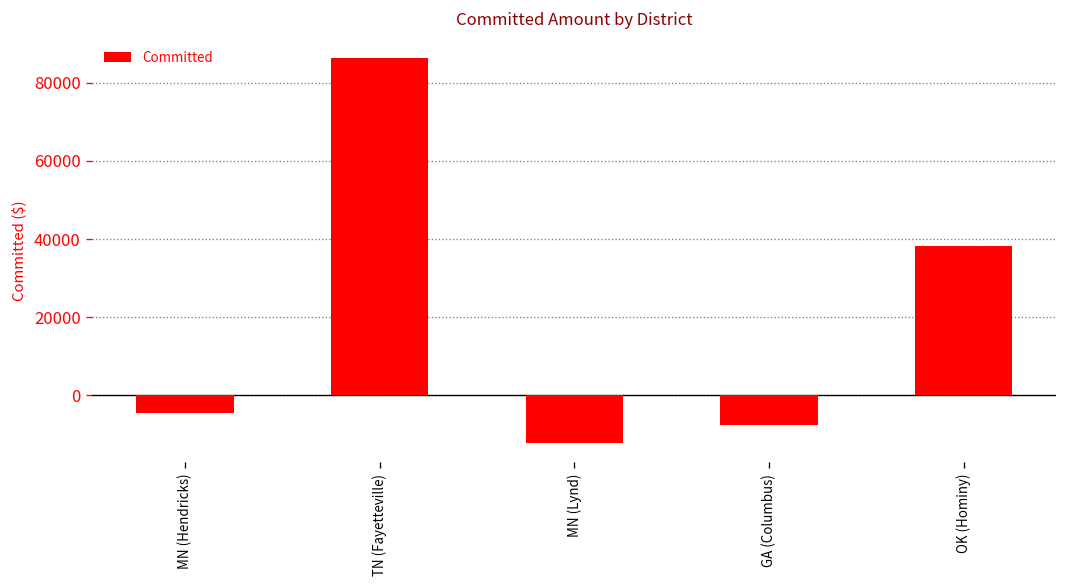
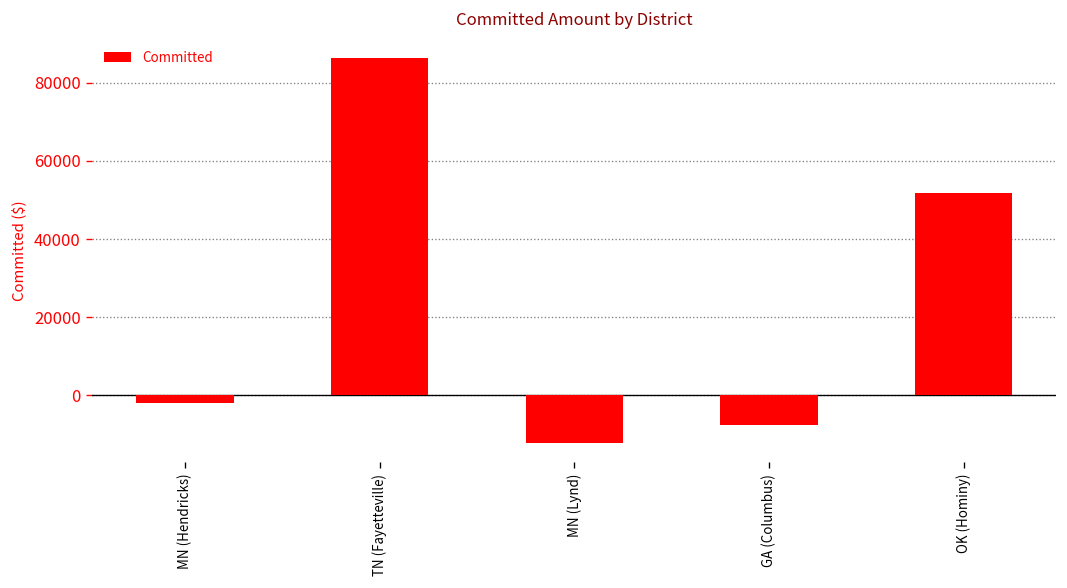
  {
-   "MN (Hendricks)": -4000,
+   "MN (Hendricks)": -2000,
    "TN (Fayetteville)": 86000,
    "MN (Lynd)": -12000,
    "GA (Columbus)": -8000,
-   "OK (Hominy)": 38000
+   "OK (Hominy)": 52000
  }
